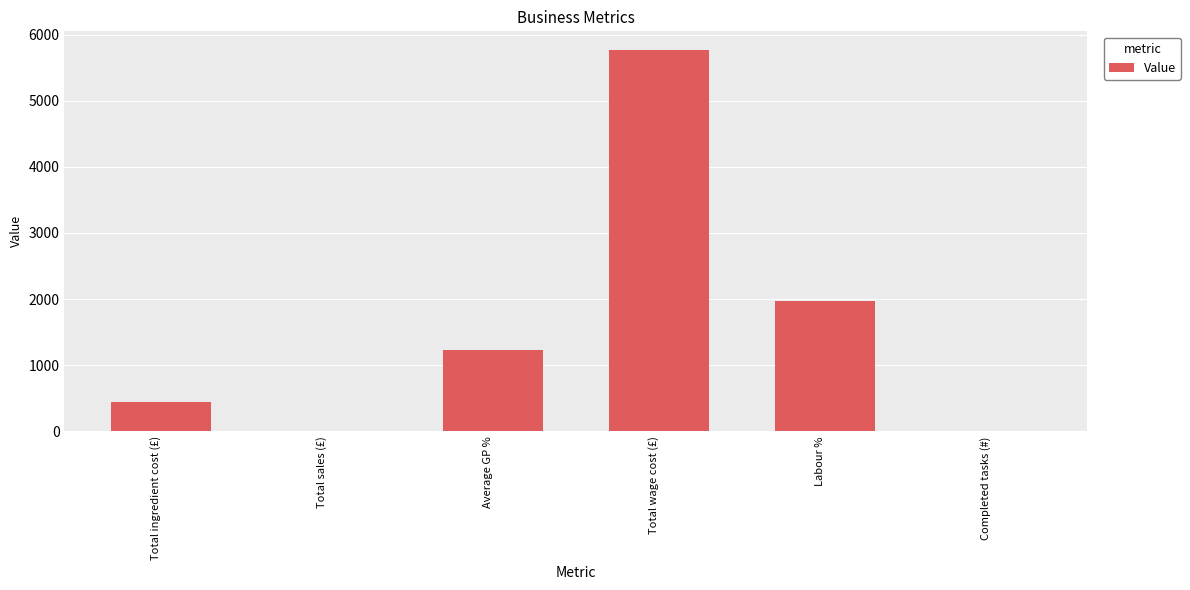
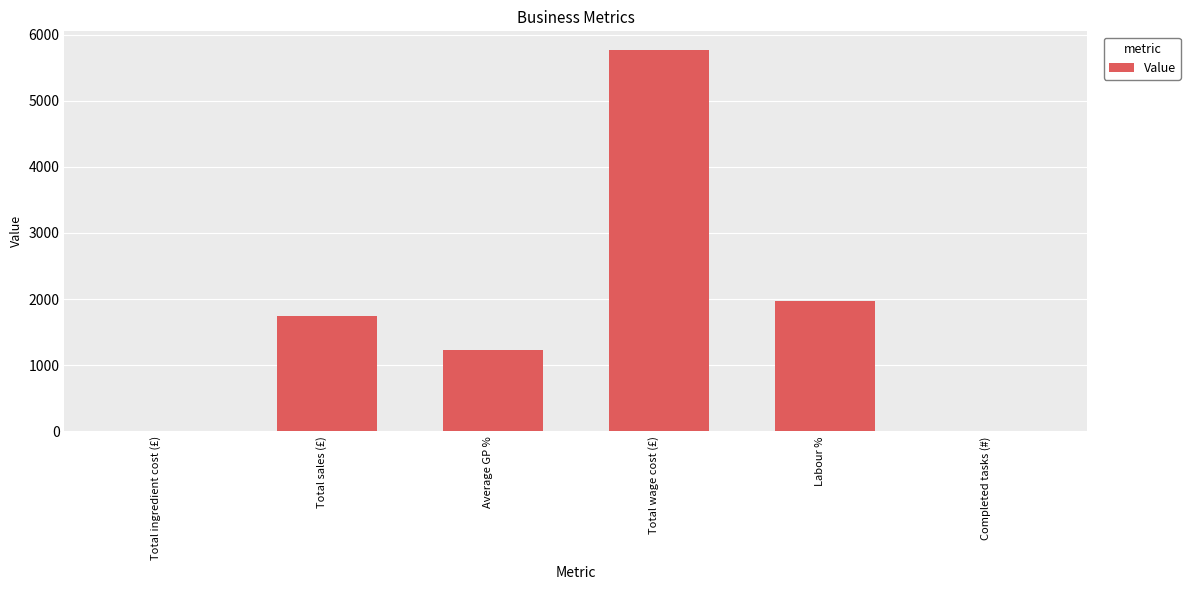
  {
-   "Total ingredient cost (£)": 400,
-   "Total sales (£)": 0,
+   "Total ingredient cost (£)": 0,
+   "Total sales (£)": 1700,
    "Average GP %": 1200,
    "Total wage cost (£)": 5800,
    "Labour %": 2000,
    "Completed tasks (#)": 0
  }
